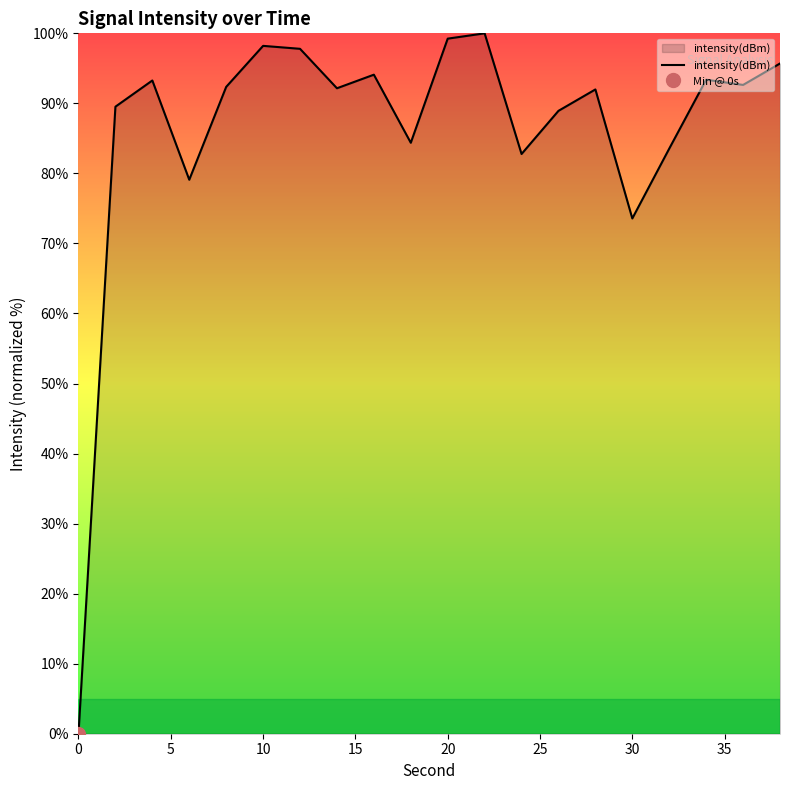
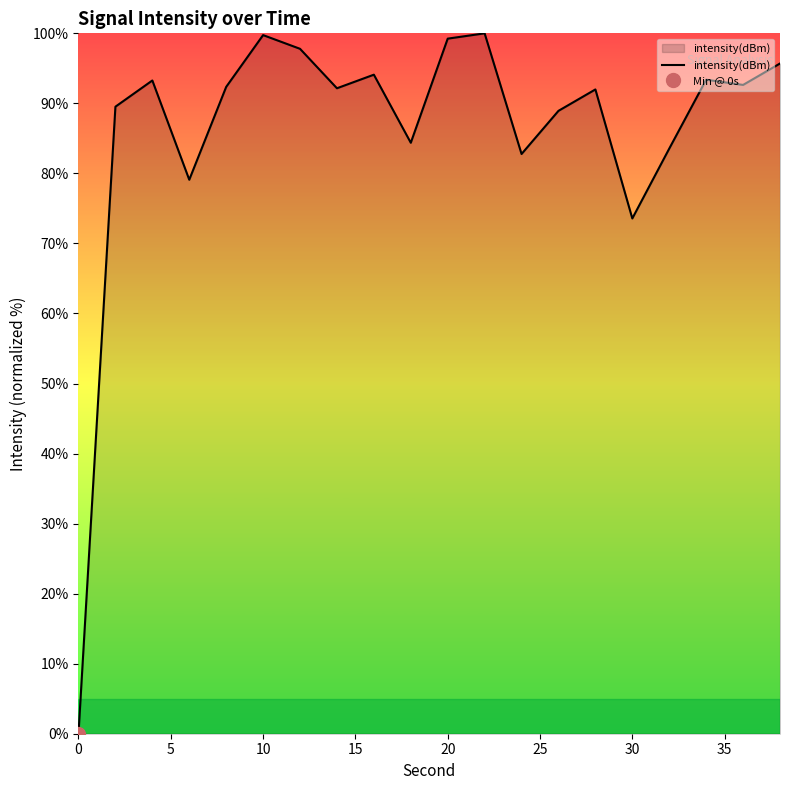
  {
    "intensity(dBm)": {
-     "10": "98%",
+     "10": "100%",
      "20": "99%",
      "30": "74%"
    }
  }
